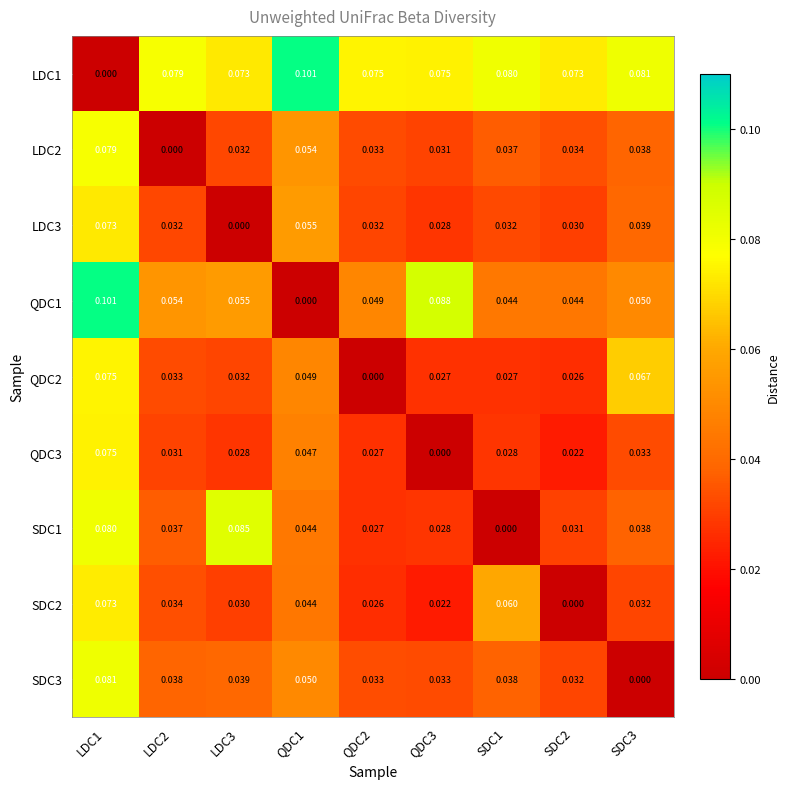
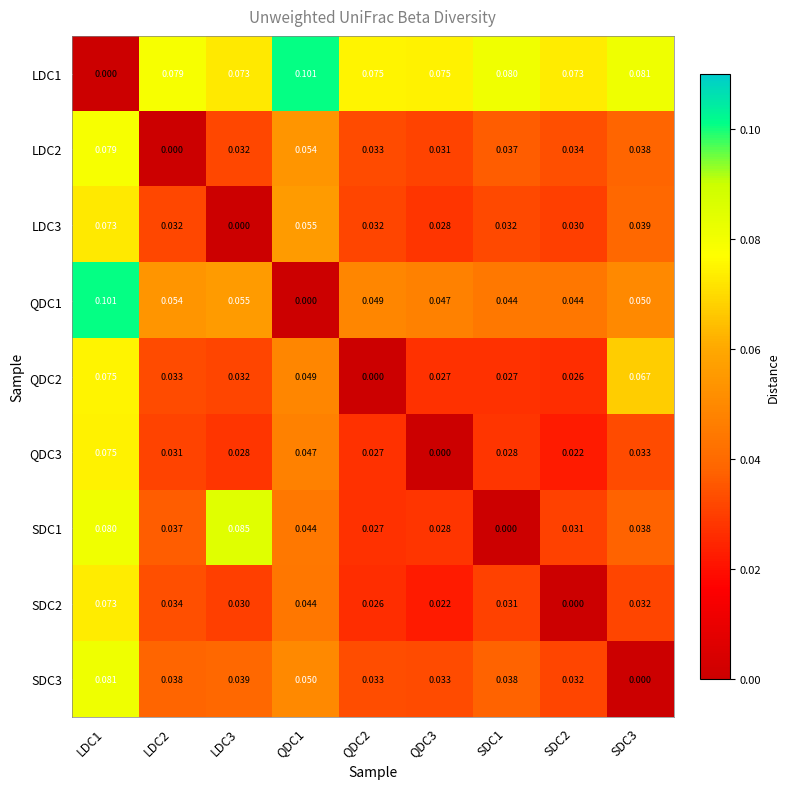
  {
    "LDC1": {
      "LDC1": 0.000,
      "LDC2": 0.079,
      "LDC3": 0.073,
      "QDC1": 0.101,
      "QDC2": 0.075,
      "QDC3": 0.075,
      "SDC1": 0.080,
      "SDC2": 0.073,
      "SDC3": 0.081
    },
    "LDC2": {
      "LDC1": 0.079,
      "LDC2": 0.000,
      "LDC3": 0.032,
      "QDC1": 0.054,
      "QDC2": 0.033,
      "QDC3": 0.031,
      "SDC1": 0.037,
      "SDC2": 0.034,
      "SDC3": 0.038
    },
    "LDC3": {
      "LDC1": 0.073,
      "LDC2": 0.032,
      "LDC3": 0.000,
      "QDC1": 0.055,
      "QDC2": 0.032,
      "QDC3": 0.028,
      "SDC1": 0.032,
      "SDC2": 0.030,
      "SDC3": 0.039
    },
    "QDC1": {
      "LDC1": 0.101,
      "LDC2": 0.054,
      "LDC3": 0.055,
      "QDC1": 0.000,
      "QDC2": 0.049,
-     "QDC3": 0.088,
+     "QDC3": 0.047,
      "SDC1": 0.044,
      "SDC2": 0.044,
      "SDC3": 0.050
    },
    "QDC2": {
      "LDC1": 0.075,
      "LDC2": 0.033,
      "LDC3": 0.032,
      "QDC1": 0.049,
      "QDC2": 0.000,
      "QDC3": 0.027,
      "SDC1": 0.027,
      "SDC2": 0.026,
      "SDC3": 0.067
    },
    "QDC3": {
      "LDC1": 0.075,
      "LDC2": 0.031,
      "LDC3": 0.028,
      "QDC1": 0.047,
      "QDC2": 0.027,
      "QDC3": 0.000,
      "SDC1": 0.028,
      "SDC2": 0.022,
      "SDC3": 0.033
    },
    "SDC1": {
      "LDC1": 0.080,
      "LDC2": 0.037,
      "LDC3": 0.085,
      "QDC1": 0.044,
      "QDC2": 0.027,
      "QDC3": 0.028,
      "SDC1": 0.000,
      "SDC2": 0.031,
      "SDC3": 0.038
    },
    "SDC2": {
      "LDC1": 0.073,
      "LDC2": 0.034,
      "LDC3": 0.030,
      "QDC1": 0.044,
      "QDC2": 0.026,
      "QDC3": 0.022,
-     "SDC1": 0.060,
+     "SDC1": 0.031,
      "SDC2": 0.000,
      "SDC3": 0.032
    },
    "SDC3": {
      "LDC1": 0.081,
      "LDC2": 0.038,
      "LDC3": 0.039,
      "QDC1": 0.050,
      "QDC2": 0.033,
      "QDC3": 0.033,
      "SDC1": 0.038,
      "SDC2": 0.032,
      "SDC3": 0.000
    }
  }
